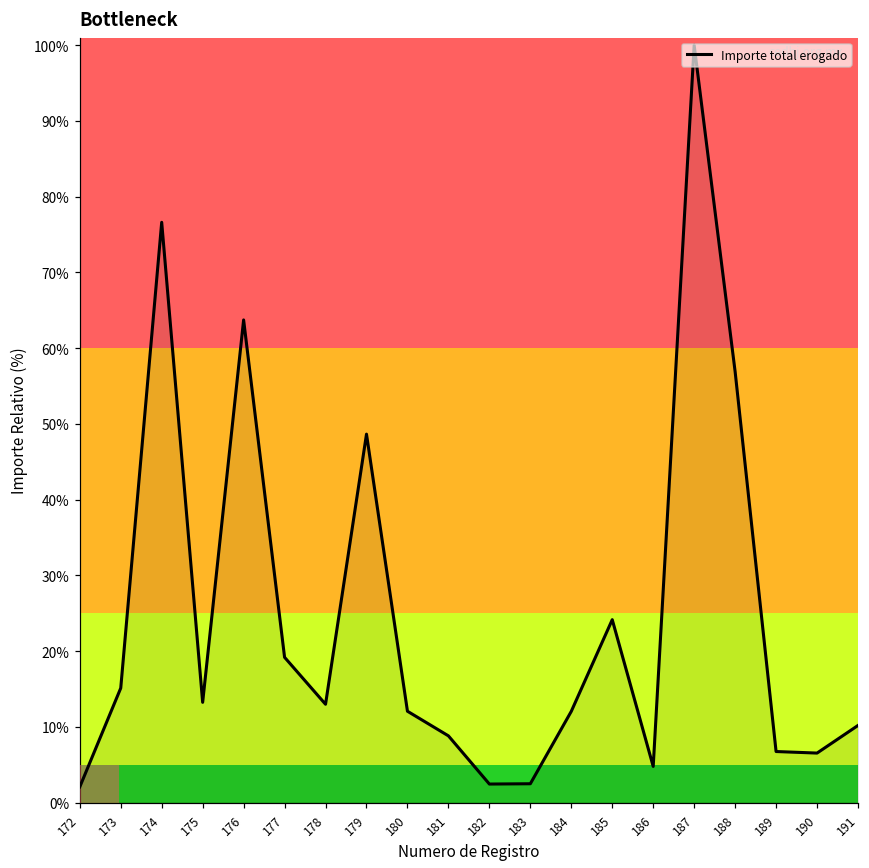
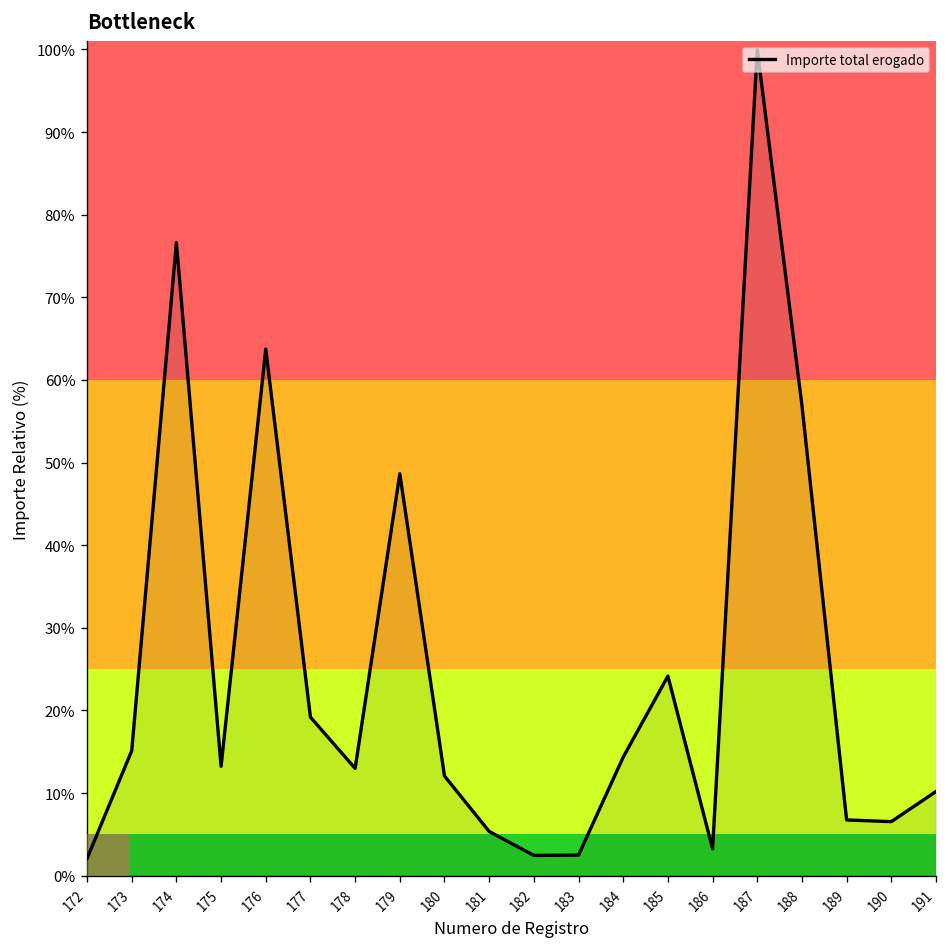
  {
    "172": "2%",
    "173": "15%",
    "174": "77%",
    "175": "13%",
    "176": "64%",
    "177": "19%",
    "178": "13%",
    "179": "49%",
    "180": "12%",
-   "181": "9%",
+   "181": "5%",
    "182": "2%",
    "183": "2%",
-   "184": "12%",
+   "184": "14%",
    "185": "24%",
-   "186": "5%",
+   "186": "3%",
    "188": "57%",
    "189": "7%",
    "190": "7%",
    "191": "10%"
  }
